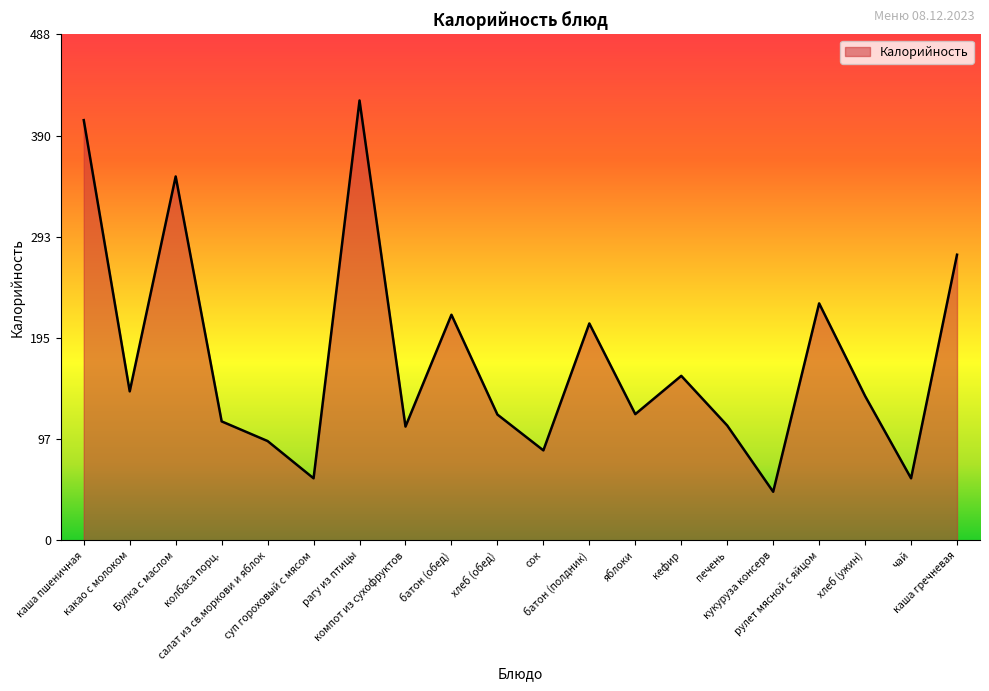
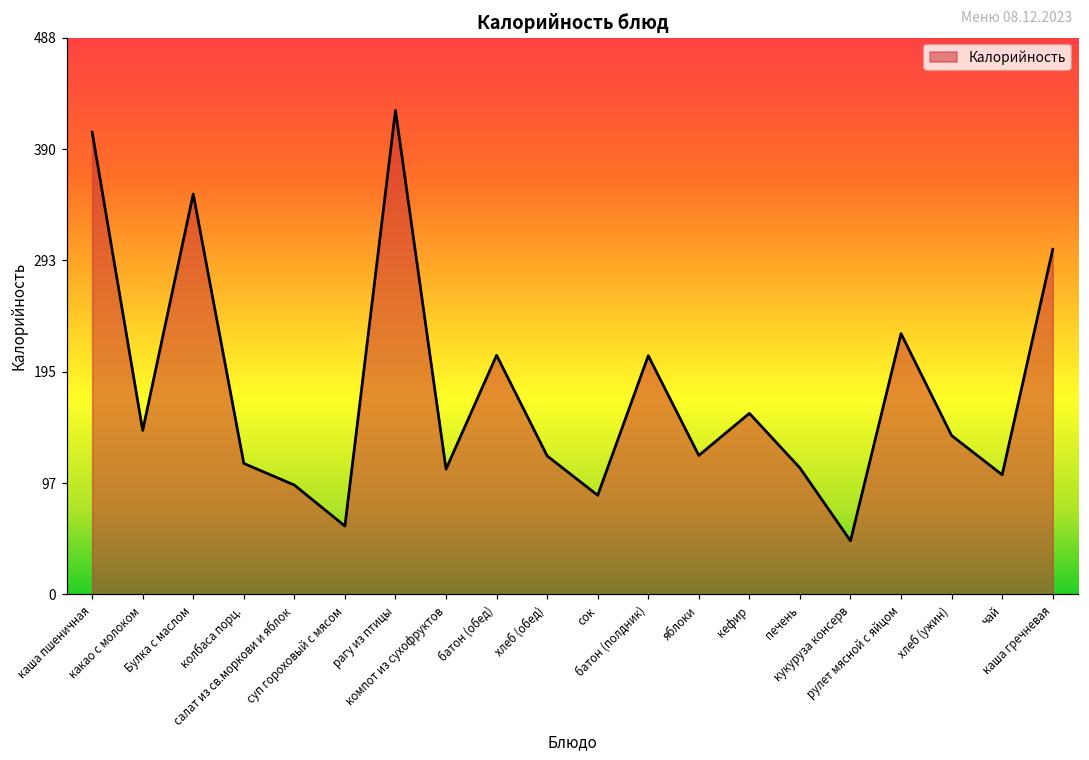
  {
    "каша пшеничная": 405,
    "какао с молоком": 144,
    "Булка с маслом": 351,
    "колбаса порц.": 115,
    "салат из св.моркови и яблок": 96,
    "суп гороховый с мясом": 60,
    "рагу из птицы": 424,
    "компот из сухофруктов": 110,
-   "батон (обед)": 218,
+   "батон (обед)": 210,
    "хлеб (обед)": 121,
    "сок": 87,
    "батон (полдник)": 209,
    "яблоки": 122,
    "кефир": 159,
    "печень": 111,
    "кукуруза консерв": 47,
    "рулет мясной с яйцом": 229,
    "хлеб (ужин)": 139,
-   "чай": 60,
-   "каша гречневая": 276
+   "чай": 105,
+   "каша гречневая": 303
  }
